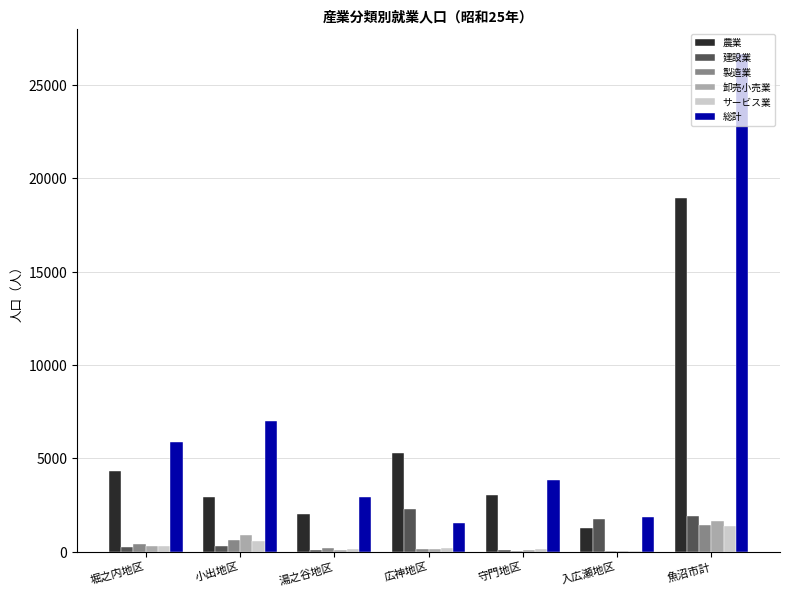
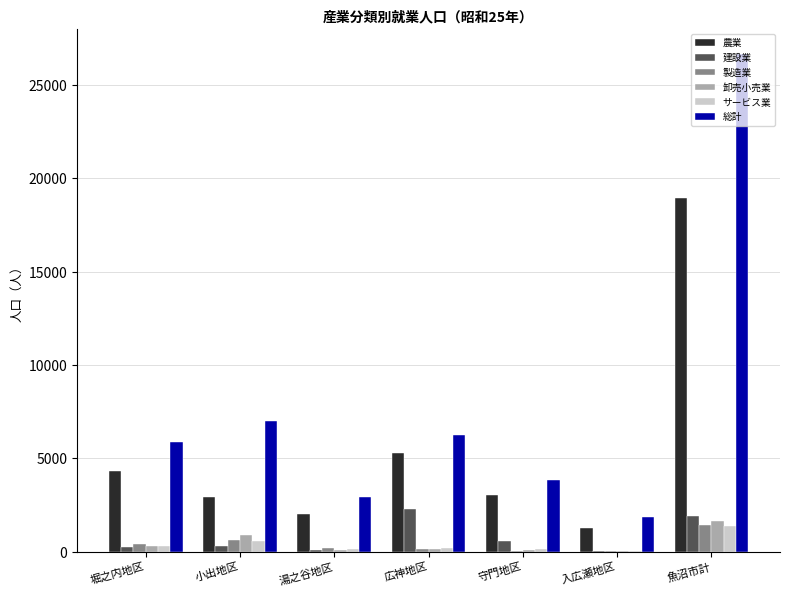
  {
    "農業": {
      "堀之内地区": 4300,
      "小出地区": 2900,
      "湯之谷地区": 2000,
      "広神地区": 5300,
      "守門地区": 3100,
      "入広瀬地区": 1300,
      "魚沼市計": 18900
    },
    "建設業": {
      "堀之内地区": 300,
      "小出地区": 300,
      "広神地区": 2300,
-     "守門地区": 100,
-     "入広瀬地区": 1800,
+     "守門地区": 600,
+     "入広瀬地区": 0,
      "魚沼市計": 1900
    },
    "総計": {
      "堀之内地区": 5900,
      "小出地区": 7000,
      "湯之谷地区": 3000,
-     "広神地区": 1600,
+     "広神地区": 6300,
      "守門地区": 3800,
      "入広瀬地区": 1800
    }
  }
